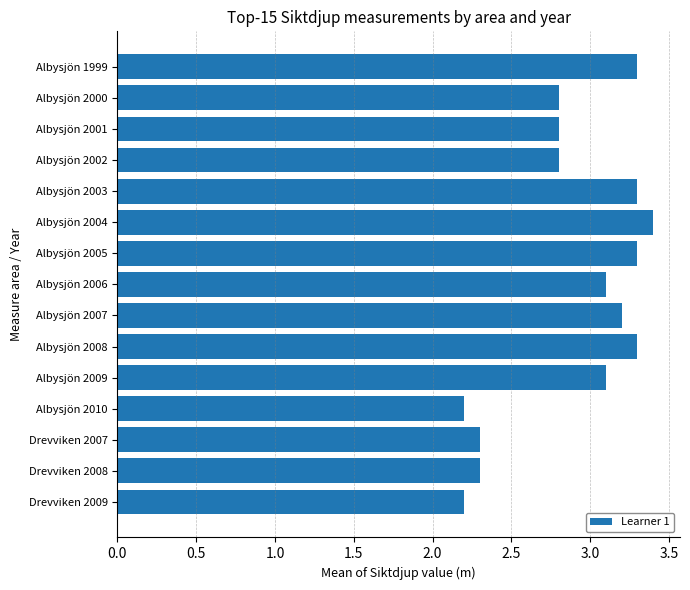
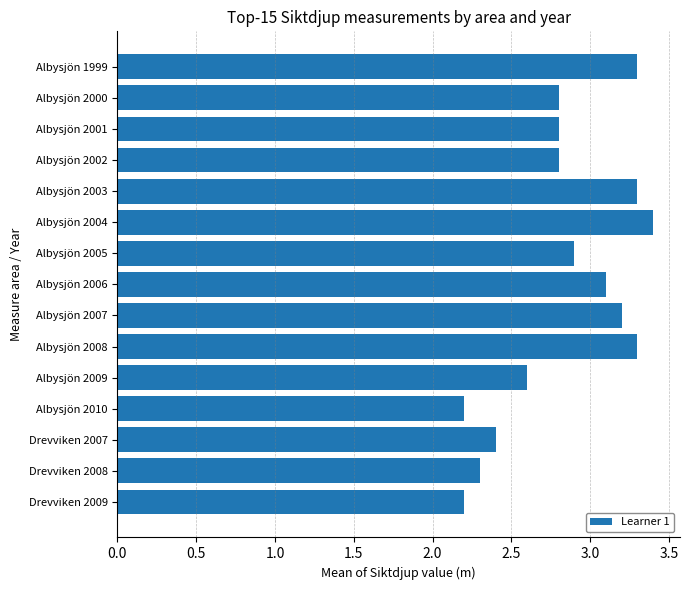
  {
    "Albysjön 1999": 3.3,
    "Albysjön 2000": 2.8,
    "Albysjön 2001": 2.8,
    "Albysjön 2002": 2.8,
    "Albysjön 2003": 3.3,
    "Albysjön 2004": 3.4,
-   "Albysjön 2005": 3.3,
+   "Albysjön 2005": 2.9,
    "Albysjön 2006": 3.1,
    "Albysjön 2007": 3.2,
    "Albysjön 2008": 3.3,
-   "Albysjön 2009": 3.1,
+   "Albysjön 2009": 2.6,
    "Albysjön 2010": 2.2,
-   "Drevviken 2007": 2.3,
+   "Drevviken 2007": 2.4,
    "Drevviken 2008": 2.3,
    "Drevviken 2009": 2.2
  }
